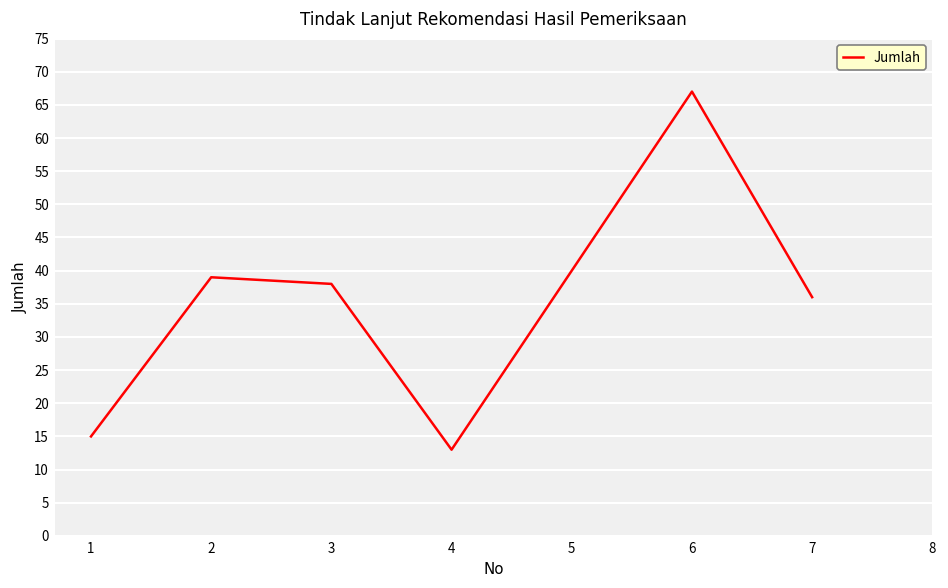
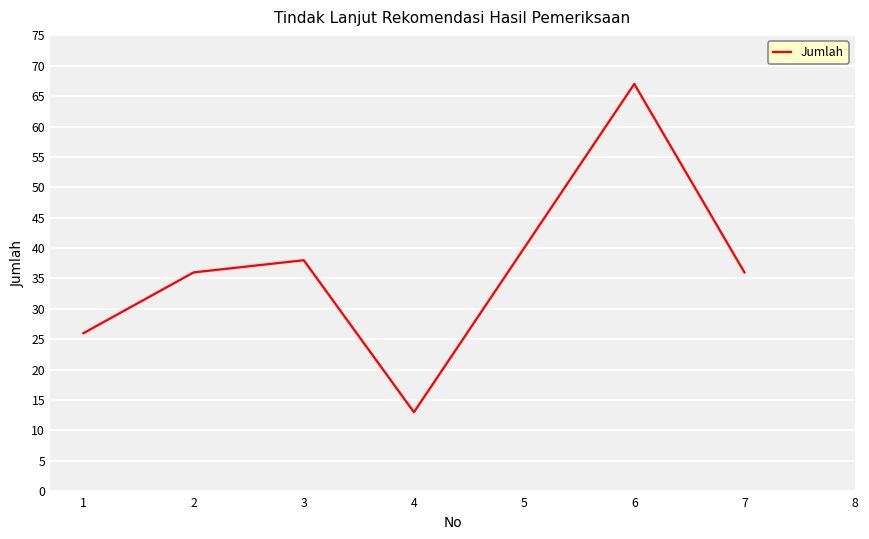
  {
-   "1": 15,
-   "2": 39,
+   "1": 26,
+   "2": 36,
    "3": 38,
    "4": 13,
    "6": 67,
    "7": 36
  }
